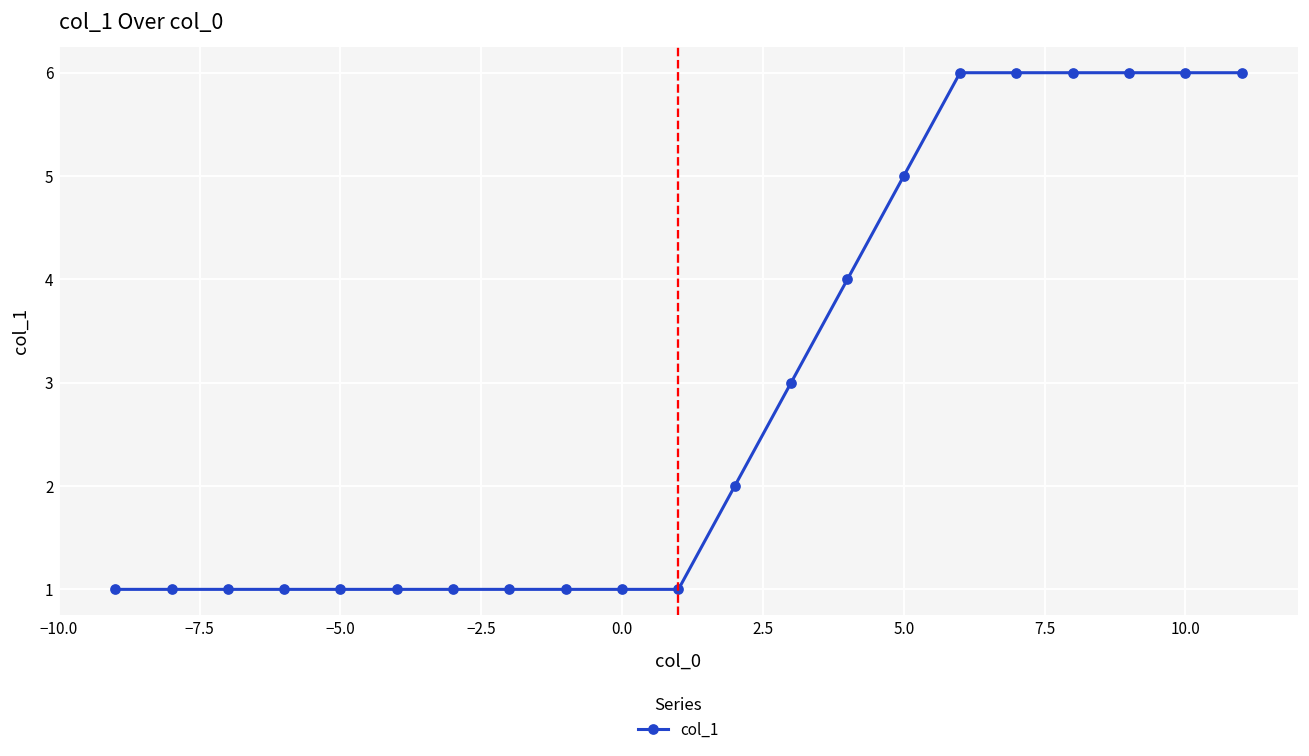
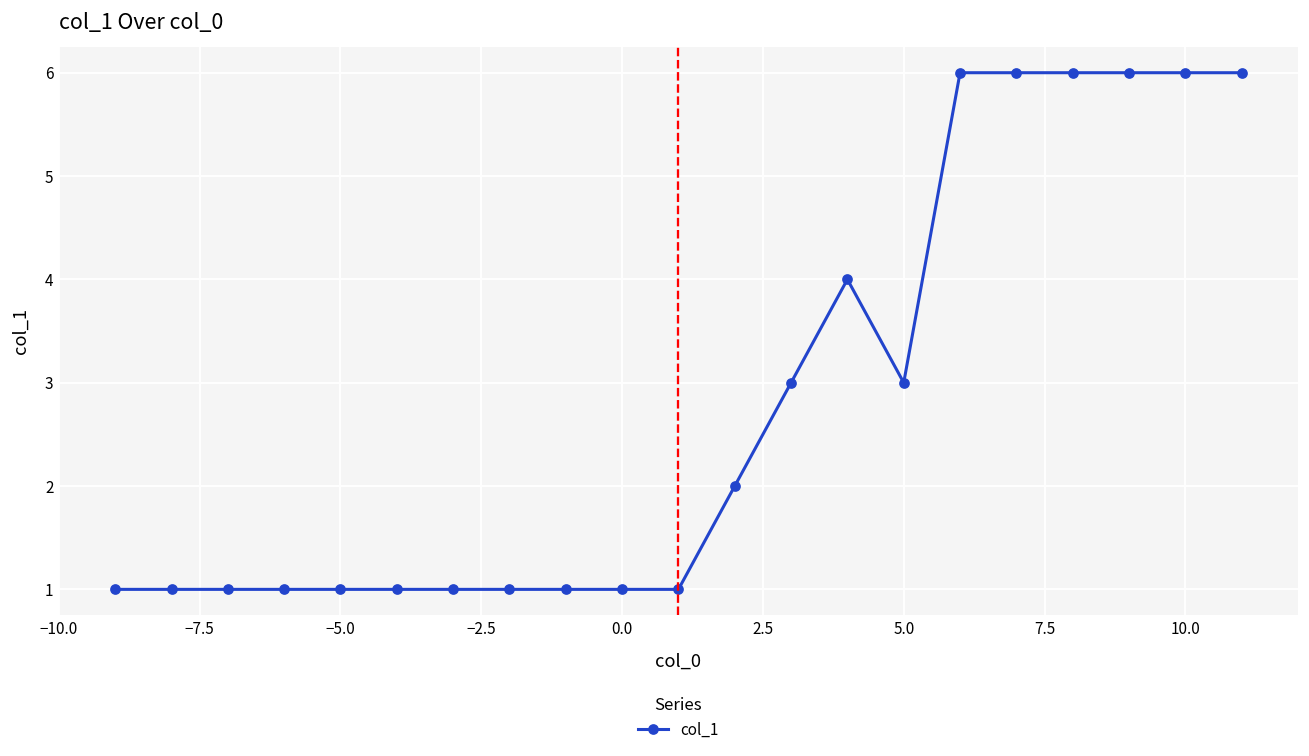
  {
    "−5.0": 1,
    "0.0": 1,
-   "5.0": 5,
+   "5.0": 3,
    "10.0": 6
  }
